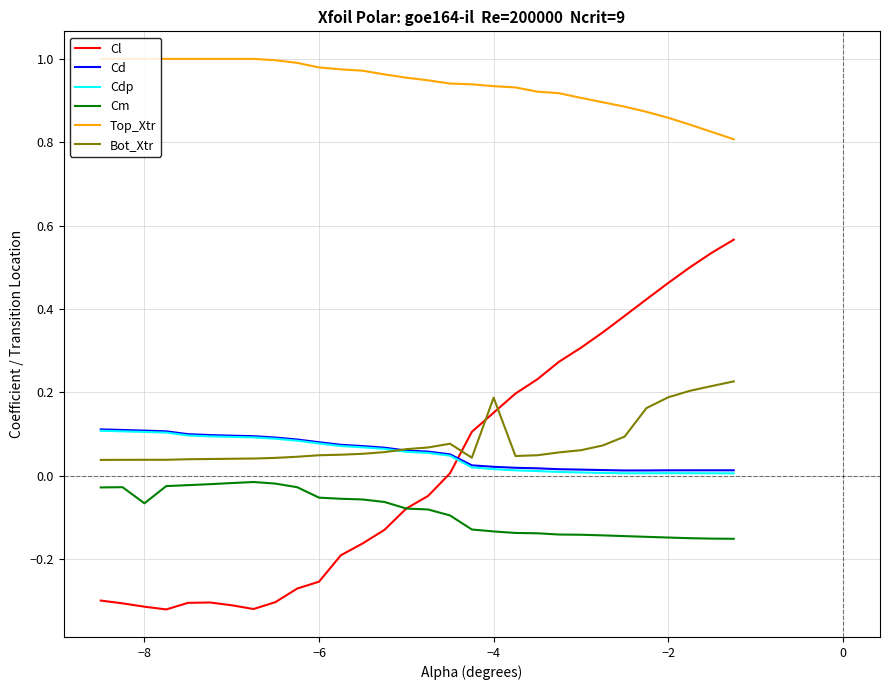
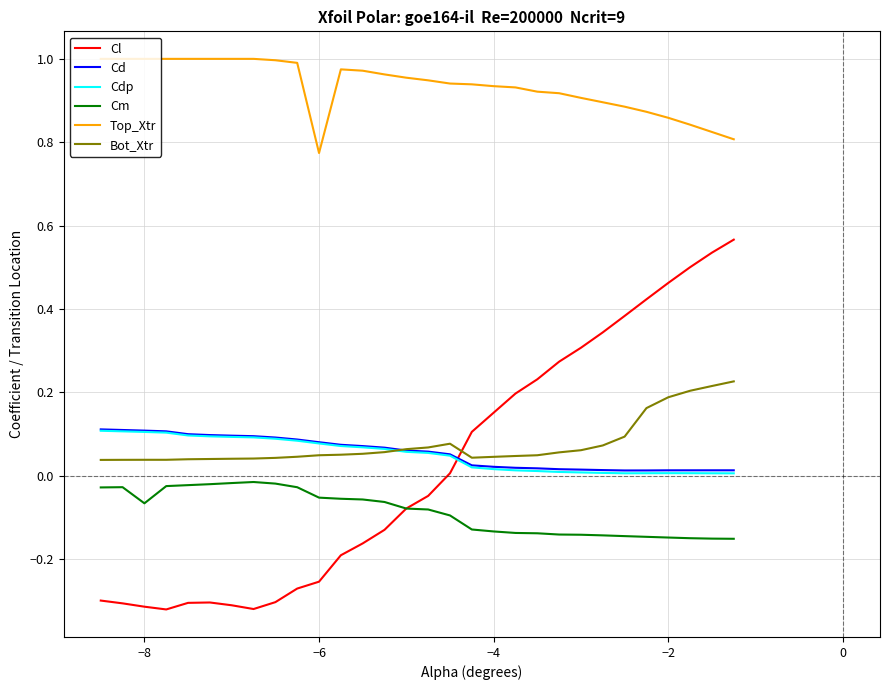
  {
    "Cl": {
      "−8": -0.31,
      "−6": -0.25,
      "−4": 0.15,
      "−2": 0.46
    },
    "Cd": {
      "−2": 0.01
    },
    "Cdp": {
      "−2": 0.01
    },
    "Cm": {
      "−8": -0.07,
      "−6": -0.05,
      "−4": -0.13,
      "−2": -0.15
    },
    "Top_Xtr": {
-     "−6": 0.98,
+     "−6": 0.77,
      "−4": 0.93,
      "−2": 0.86
    },
    "Bot_Xtr": {
      "−8": 0.04,
      "−6": 0.05,
-     "−4": 0.19,
+     "−4": 0.05,
      "−2": 0.19
    }
  }
